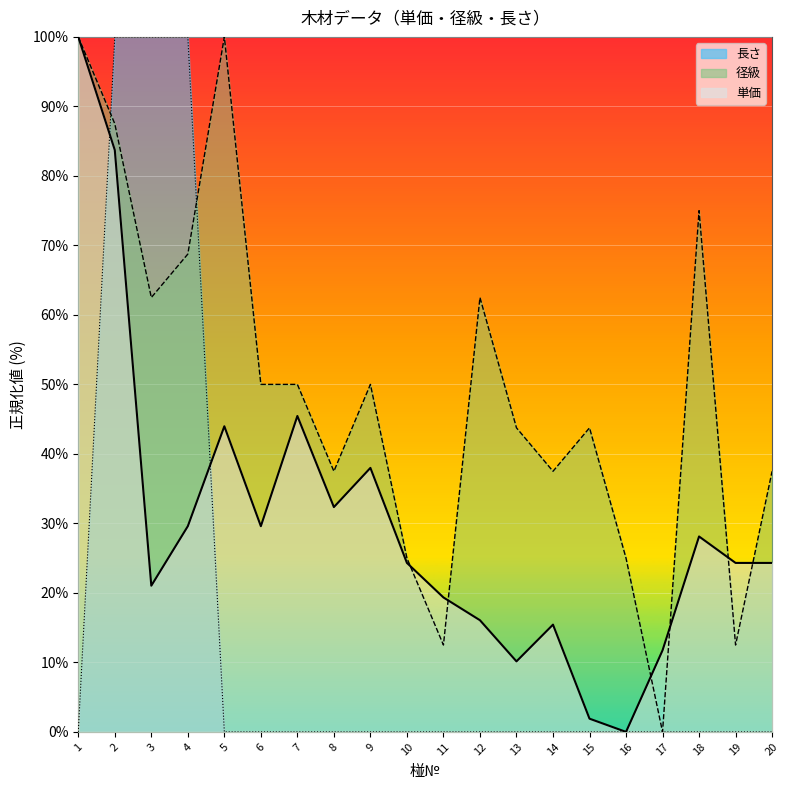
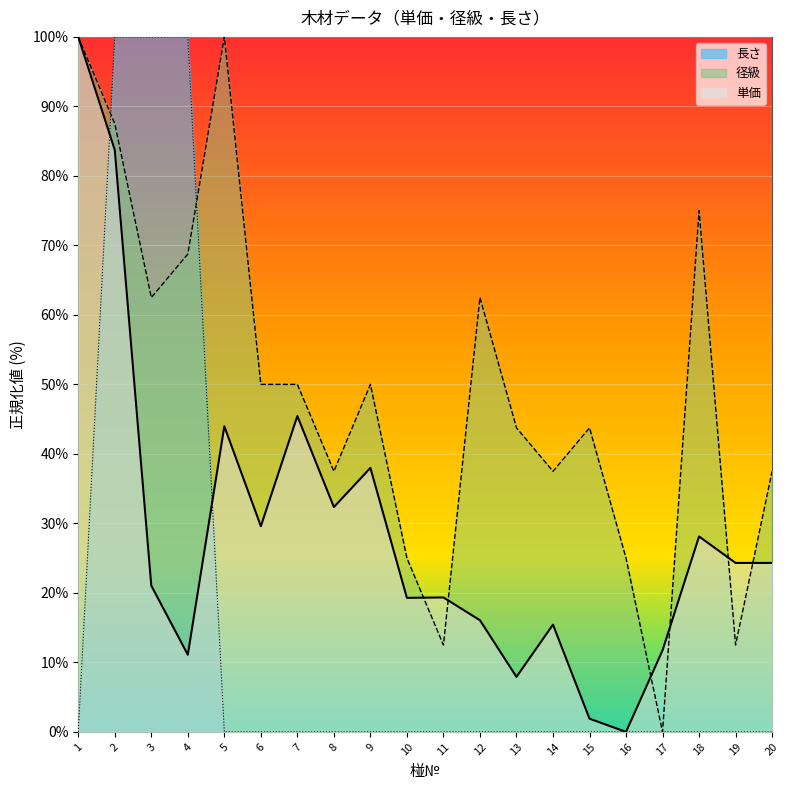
  {
    "長さ": {
      "1": "0%",
      "2": "100%",
      "3": "100%",
      "4": "100%",
      "5": "0%",
      "6": "0%",
      "7": "0%",
      "8": "0%",
      "9": "0%",
      "10": "0%",
      "11": "0%",
      "12": "0%",
      "13": "0%",
      "14": "0%",
      "15": "0%",
      "18": "0%",
      "19": "0%",
      "20": "0%"
    },
    "径級": {
      "2": "88%",
      "3": "63%",
      "4": "69%",
      "5": "100%",
      "6": "50%",
      "7": "50%",
      "8": "38%",
      "9": "50%",
      "10": "25%",
      "11": "13%",
      "12": "63%",
      "13": "44%",
      "14": "38%",
      "15": "44%",
      "16": "25%",
      "18": "75%",
      "19": "13%",
      "20": "38%"
    },
    "単価": {
      "2": "84%",
      "3": "21%",
-     "4": "30%",
+     "4": "11%",
      "5": "44%",
      "6": "30%",
      "7": "45%",
      "8": "32%",
      "9": "38%",
-     "10": "24%",
+     "10": "19%",
      "11": "19%",
      "12": "16%",
-     "13": "10%",
+     "13": "8%",
      "14": "15%",
      "15": "2%",
      "17": "12%",
      "18": "28%",
      "19": "24%",
      "20": "24%"
    }
  }
